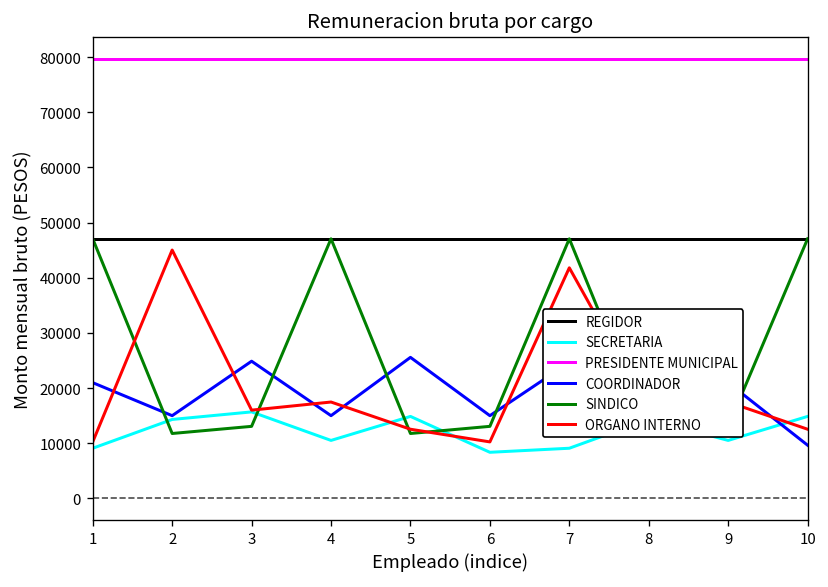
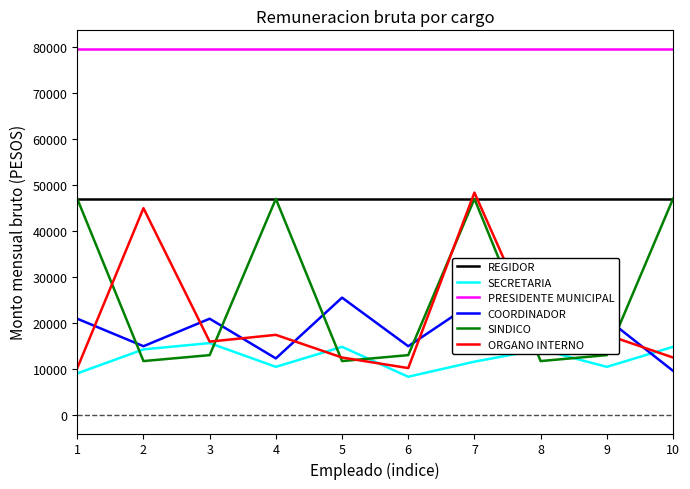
  {
    "REGIDOR": {
      "2": 47000,
      "3": 47000,
      "5": 47000,
      "6": 47000,
      "8": 47000,
      "9": 47000
    },
    "SECRETARIA": {
      "1": 9000,
      "2": 14000,
      "4": 11000,
      "5": 15000,
      "6": 8000,
-     "7": 9000,
+     "7": 12000,
      "9": 11000,
      "10": 15000
    },
    "PRESIDENTE MUNICIPAL": {
      "1": 80000,
      "2": 80000,
      "3": 80000,
      "4": 80000,
      "5": 80000,
      "6": 80000,
      "7": 80000,
      "8": 80000,
      "9": 80000,
      "10": 80000
    },
    "COORDINADOR": {
      "1": 21000,
      "2": 15000,
-     "3": 25000,
-     "4": 15000,
+     "3": 21000,
+     "4": 12000,
      "5": 26000,
      "6": 15000,
      "10": 10000
    },
    "SINDICO": {
      "2": 12000,
      "3": 13000,
      "5": 12000,
      "6": 13000,
      "8": 12000,
      "9": 13000
    },
    "ORGANO INTERNO": {
      "1": 10000,
      "2": 45000,
      "4": 17000,
      "5": 13000,
      "6": 10000,
-     "7": 42000,
+     "7": 48000,
      "10": 13000
    }
  }
